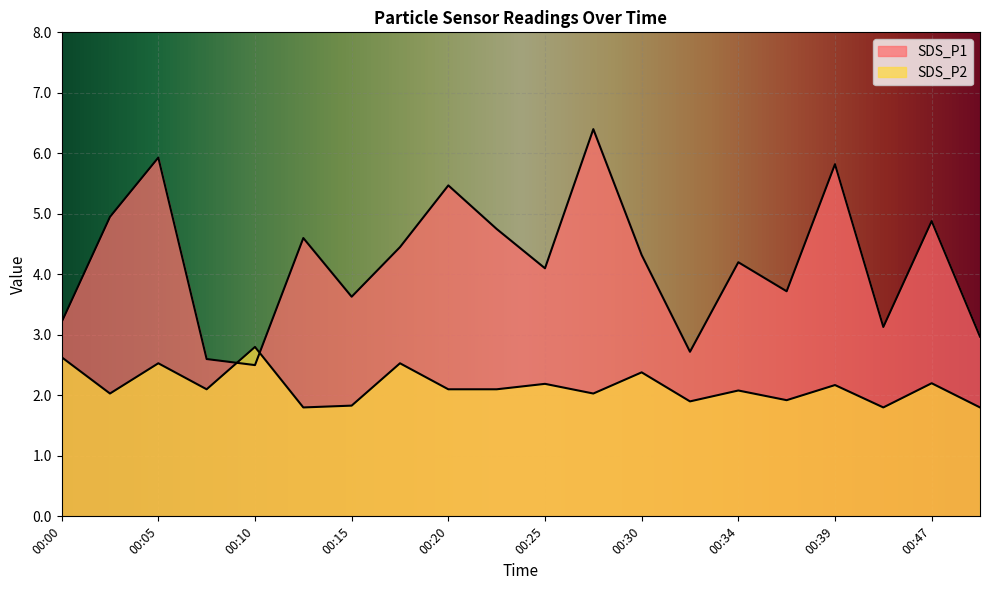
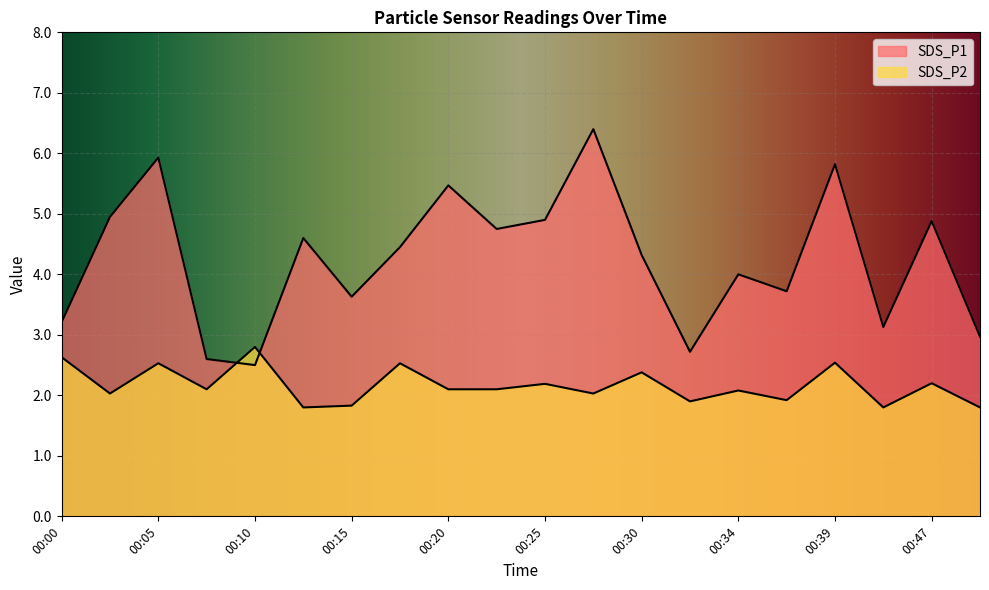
  {
    "SDS_P1": {
      "00:00": 3.2,
      "00:05": 5.9,
      "00:10": 2.5,
      "00:15": 3.6,
      "00:20": 5.5,
-     "00:25": 4.1,
+     "00:25": 4.9,
      "00:30": 4.3,
-     "00:34": 4.2,
+     "00:34": 4.0,
      "00:39": 5.8,
      "00:47": 4.9
    },
    "SDS_P2": {
      "00:00": 2.6,
      "00:05": 2.5,
      "00:10": 2.8,
      "00:15": 1.8,
      "00:20": 2.1,
      "00:25": 2.2,
      "00:30": 2.4,
      "00:34": 2.1,
-     "00:39": 2.2,
+     "00:39": 2.5,
      "00:47": 2.2
    }
  }
